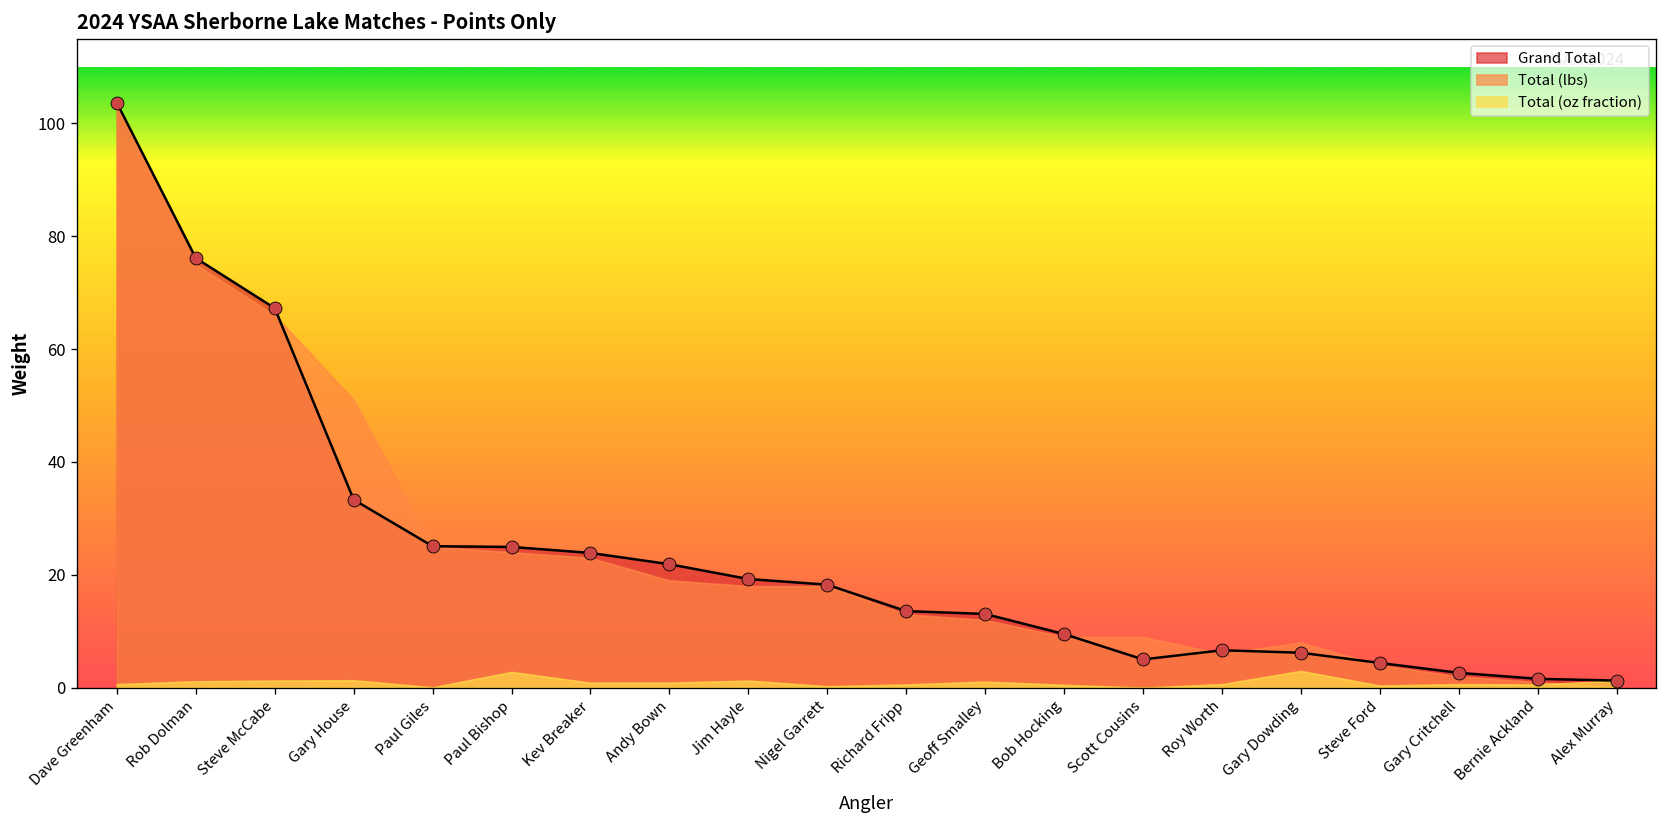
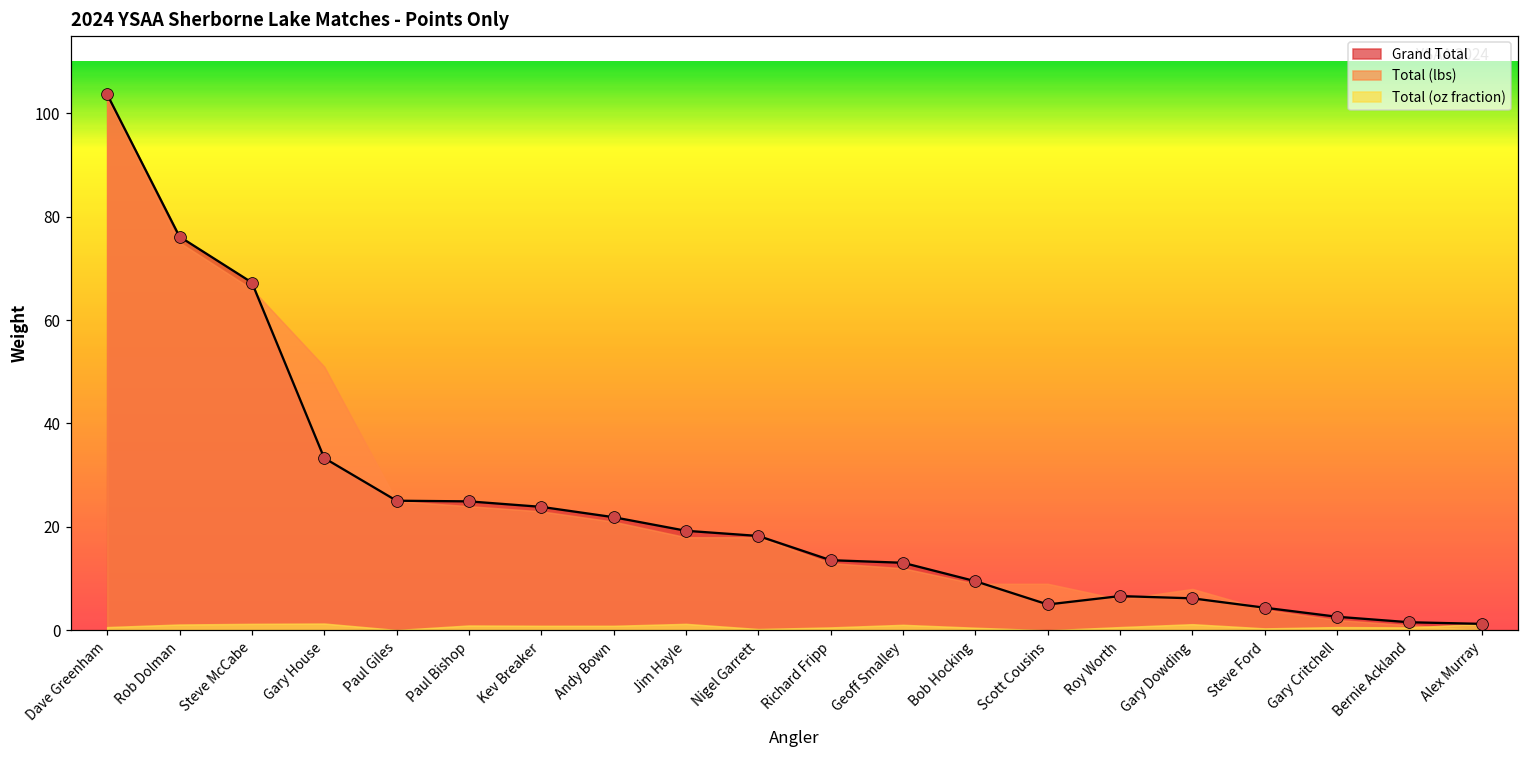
  {
    "Grand Total": {
      "Dave Greenham": 104,
      "Rob Dolman": 76,
      "Steve McCabe": 67,
      "Gary House": 33,
      "Paul Bishop": 25,
      "Kev Breaker": 24,
      "Andy Bown": 22,
      "Jim Hayle": 19,
      "Richard Fripp": 14,
      "Geoff Smalley": 13,
      "Scott Cousins": 5,
      "Roy Worth": 7,
      "Gary Dowding": 6,
      "Gary Critchell": 3,
      "Bernie Ackland": 2
    },
    "Total (lbs)": {
      "Dave Greenham": 103,
      "Rob Dolman": 75,
      "Steve McCabe": 66,
      "Gary House": 51,
      "Paul Bishop": 24,
      "Kev Breaker": 23,
-     "Andy Bown": 19,
+     "Andy Bown": 21,
      "Jim Hayle": 18,
      "Richard Fripp": 13,
      "Geoff Smalley": 12,
      "Scott Cousins": 9,
      "Roy Worth": 6,
      "Gary Dowding": 8,
      "Gary Critchell": 2,
      "Alex Murray": 0
    },
    "Total (oz fraction)": {
      "Dave Greenham": 1,
      "Rob Dolman": 1,
      "Steve McCabe": 1,
      "Gary House": 1,
-     "Paul Bishop": 3,
+     "Paul Bishop": 1,
      "Kev Breaker": 1,
      "Andy Bown": 1,
      "Jim Hayle": 1,
      "Richard Fripp": 1,
      "Geoff Smalley": 1,
      "Scott Cousins": 0,
      "Roy Worth": 1,
-     "Gary Dowding": 3,
+     "Gary Dowding": 1,
      "Gary Critchell": 1
    }
  }
